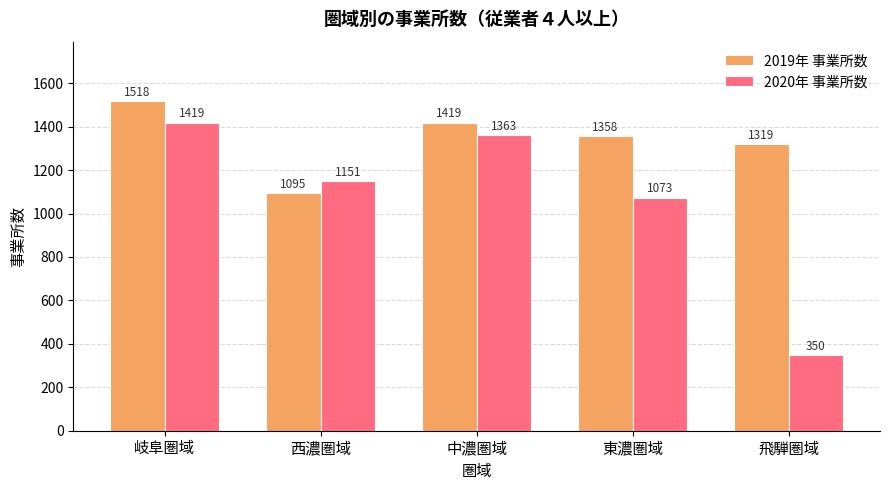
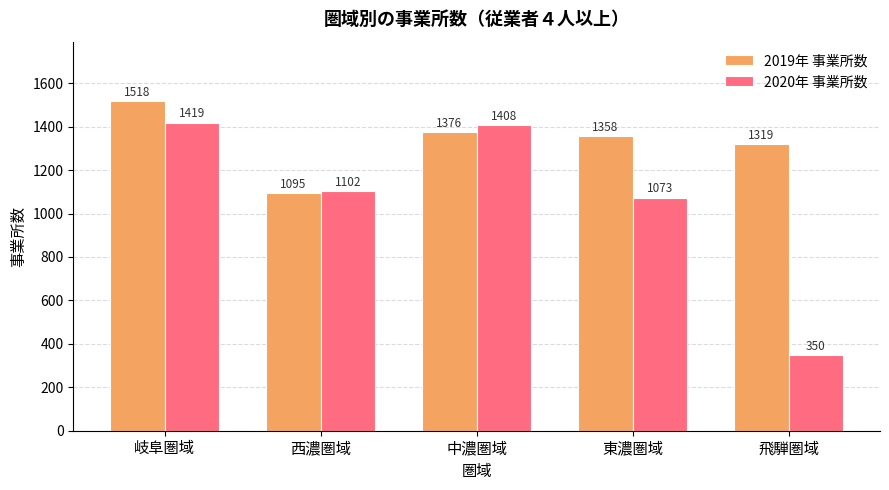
  {
    "2019年 事業所数": {
      "岐阜圏域": 1518,
      "西濃圏域": 1095,
-     "中濃圏域": 1419,
+     "中濃圏域": 1376,
      "東濃圏域": 1358,
      "飛騨圏域": 1319
    },
    "2020年 事業所数": {
      "岐阜圏域": 1419,
-     "西濃圏域": 1151,
-     "中濃圏域": 1363,
+     "西濃圏域": 1102,
+     "中濃圏域": 1408,
      "東濃圏域": 1073,
      "飛騨圏域": 350
    }
  }
